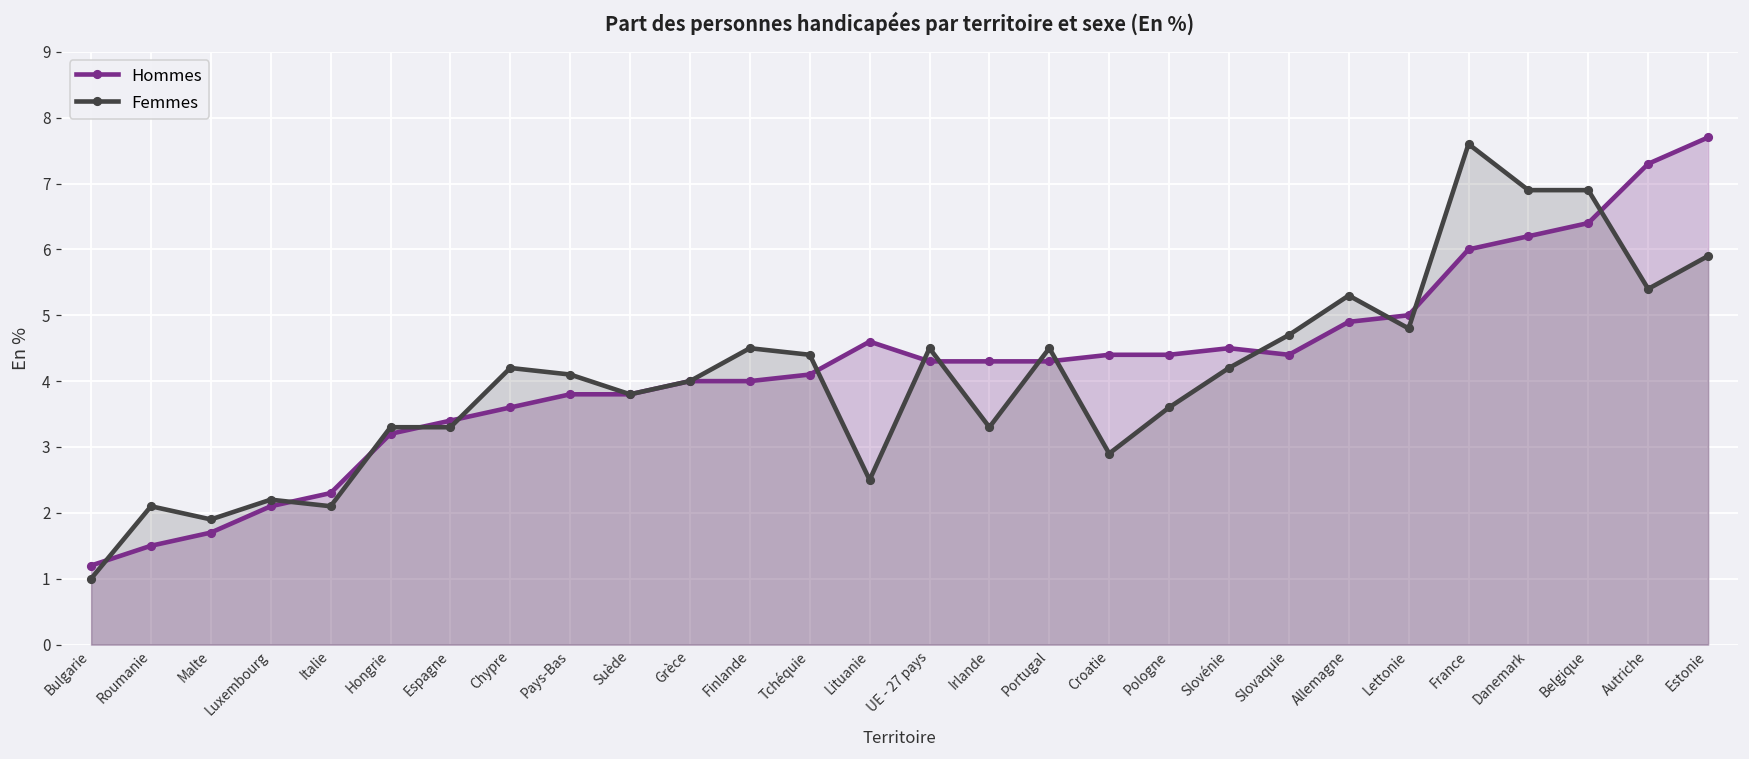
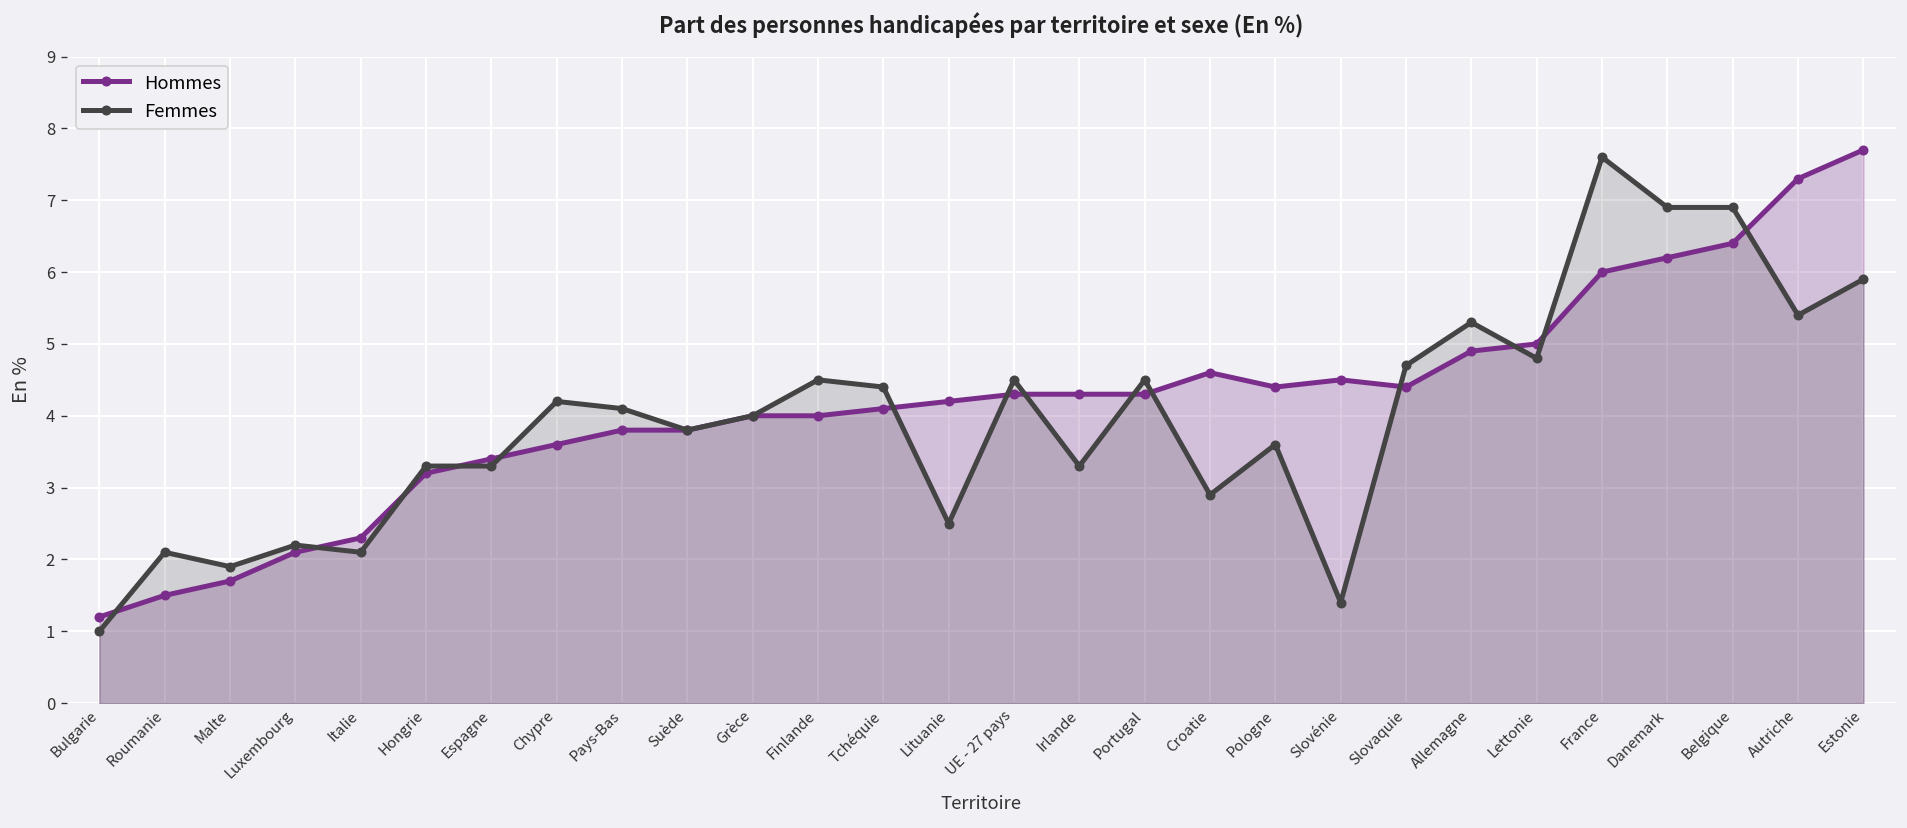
  {
    "Hommes": {
      "Bulgarie": 1.2,
      "Roumanie": 1.5,
      "Malte": 1.7,
      "Luxembourg": 2.1,
      "Italie": 2.3,
      "Hongrie": 3.2,
      "Espagne": 3.4,
      "Chypre": 3.6,
      "Pays-Bas": 3.8,
      "Finlande": 4.0,
      "Tchéquie": 4.1,
-     "Lituanie": 4.6,
+     "Lituanie": 4.2,
      "UE - 27 pays": 4.3,
      "Irlande": 4.3,
      "Portugal": 4.3,
-     "Croatie": 4.4,
+     "Croatie": 4.6,
      "Pologne": 4.4,
      "Slovénie": 4.5,
      "Slovaquie": 4.4,
      "Allemagne": 4.9,
      "Lettonie": 5.0,
      "France": 6.0,
      "Danemark": 6.2,
      "Belgique": 6.4,
      "Autriche": 7.3,
      "Estonie": 7.7
    },
    "Femmes": {
      "Bulgarie": 1.0,
      "Roumanie": 2.1,
      "Malte": 1.9,
      "Luxembourg": 2.2,
      "Italie": 2.1,
      "Hongrie": 3.3,
      "Espagne": 3.3,
      "Chypre": 4.2,
      "Pays-Bas": 4.1,
      "Finlande": 4.5,
      "Tchéquie": 4.4,
      "Lituanie": 2.5,
      "UE - 27 pays": 4.5,
      "Irlande": 3.3,
      "Portugal": 4.5,
      "Croatie": 2.9,
      "Pologne": 3.6,
-     "Slovénie": 4.2,
+     "Slovénie": 1.4,
      "Slovaquie": 4.7,
      "Allemagne": 5.3,
      "Lettonie": 4.8,
      "France": 7.6,
      "Danemark": 6.9,
      "Belgique": 6.9,
      "Autriche": 5.4,
      "Estonie": 5.9
    }
  }
